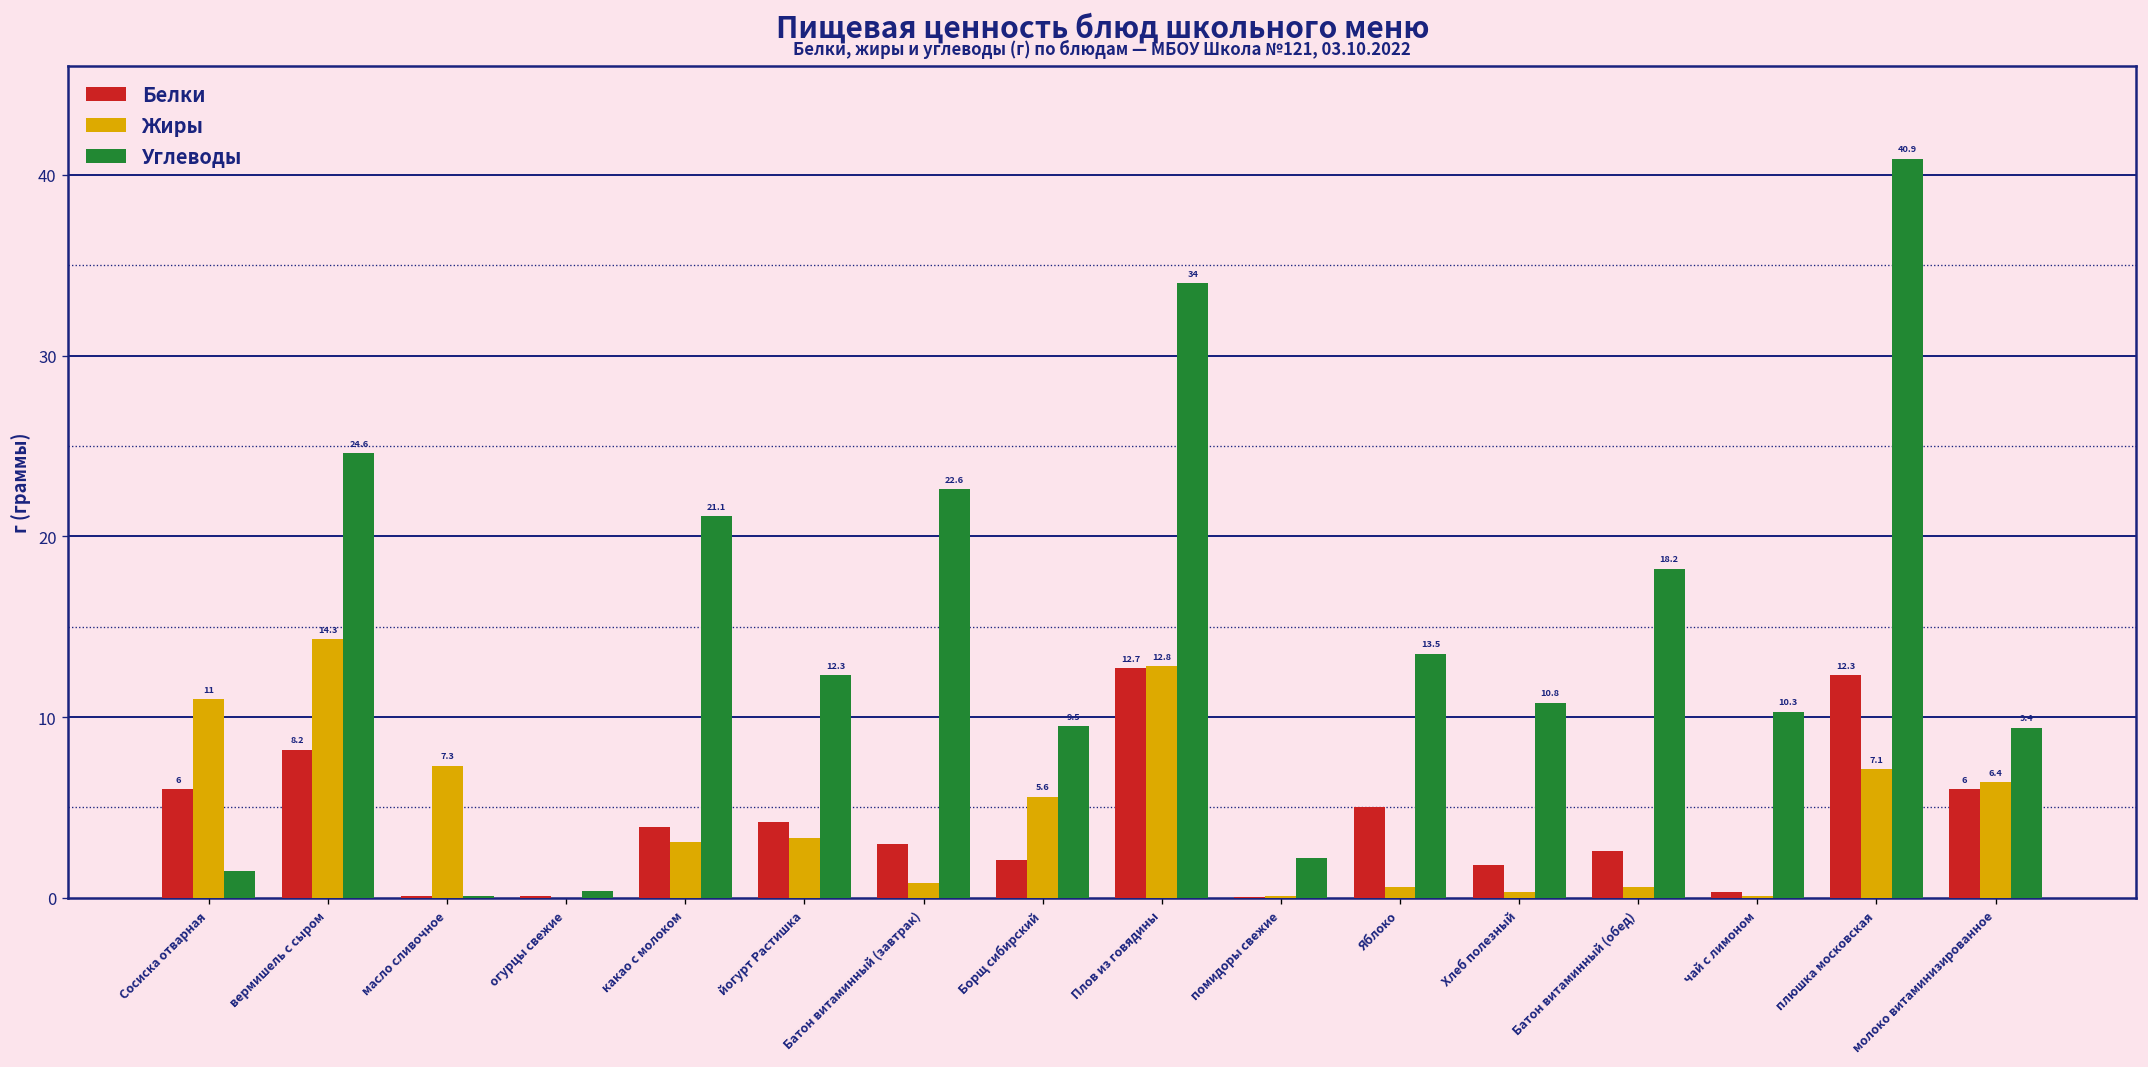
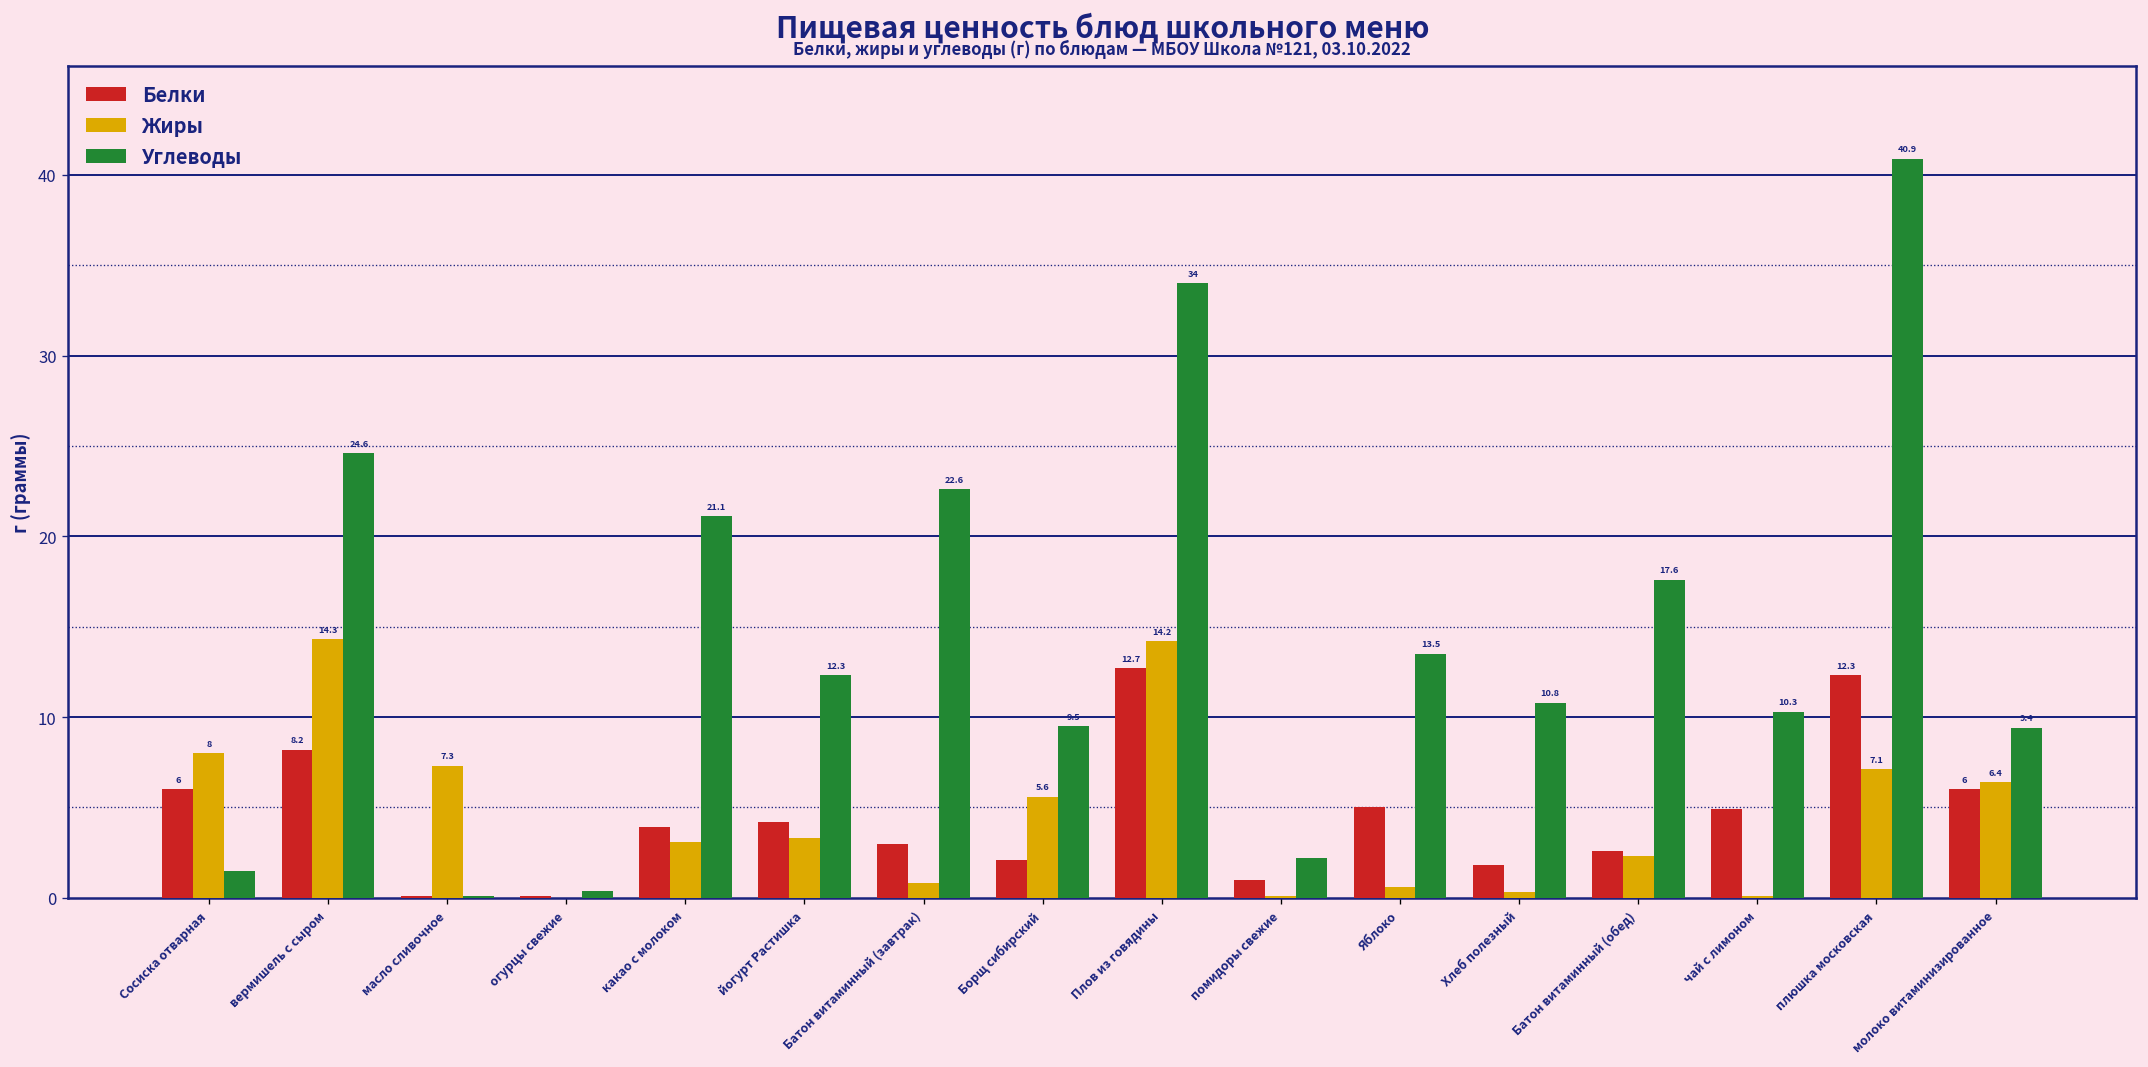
  {
    "Белки": {
      "какао с молоком": 3.9,
      "йогурт Растишка": 4.2,
      "Батон витаминный (завтрак)": 3.0,
      "Борщ сибирский": 2.1,
-     "помидоры свежие": 0.1,
+     "помидоры свежие": 1.0,
      "Яблоко": 5.0,
      "Хлеб полезный": 1.8,
      "Батон витаминный (обед)": 2.6,
-     "чай с лимоном": 0.3
+     "чай с лимоном": 4.9
    },
    "Жиры": {
-     "Сосиска отварная": 11,
+     "Сосиска отварная": 8,
      "вермишель с сыром": 14.3,
      "масло сливочное": 7.3,
      "Борщ сибирский": 5.6,
-     "Плов из говядины": 12.8,
-     "Батон витаминный (обед)": 0.6,
+     "Плов из говядины": 14.2,
+     "Батон витаминный (обед)": 2.3,
      "плюшка московская": 7.1,
      "молоко витаминизированное": 6.4
    },
    "Углеводы": {
      "вермишель с сыром": 24.6,
      "какао с молоком": 21.1,
      "йогурт Растишка": 12.3,
      "Батон витаминный (завтрак)": 22.6,
      "Борщ сибирский": 9.5,
      "Плов из говядины": 34,
      "Яблоко": 13.5,
      "Хлеб полезный": 10.8,
-     "Батон витаминный (обед)": 18.2,
+     "Батон витаминный (обед)": 17.6,
      "чай с лимоном": 10.3,
      "плюшка московская": 40.9,
      "молоко витаминизированное": 9.4
    }
  }
